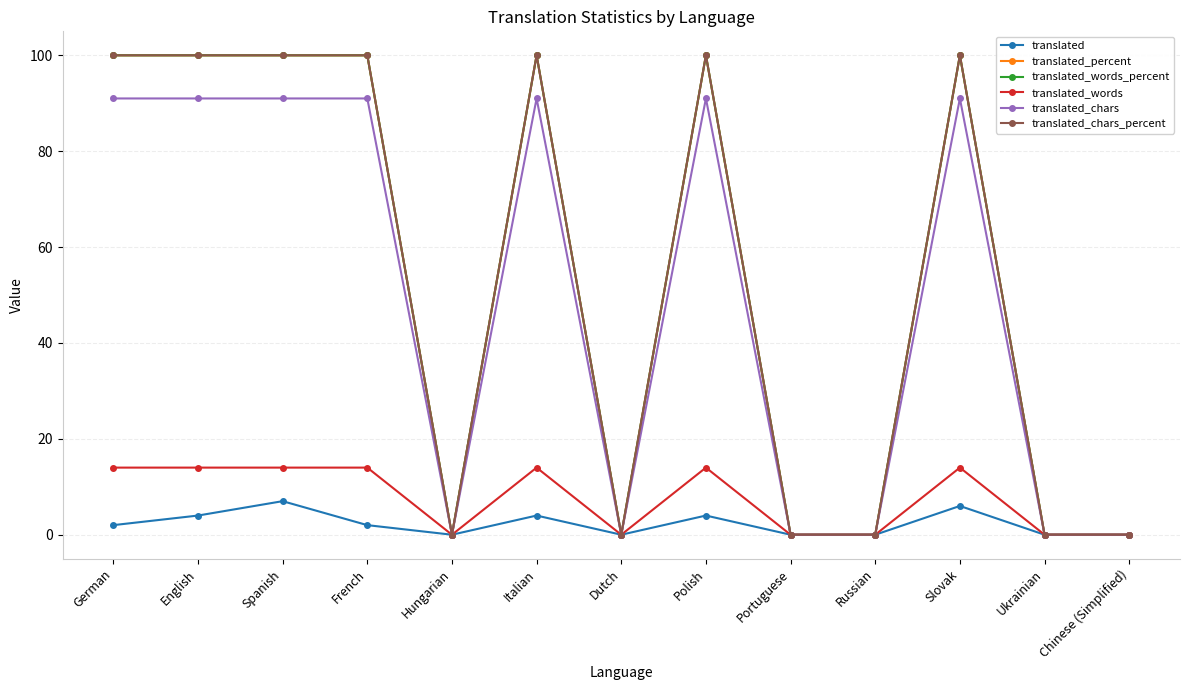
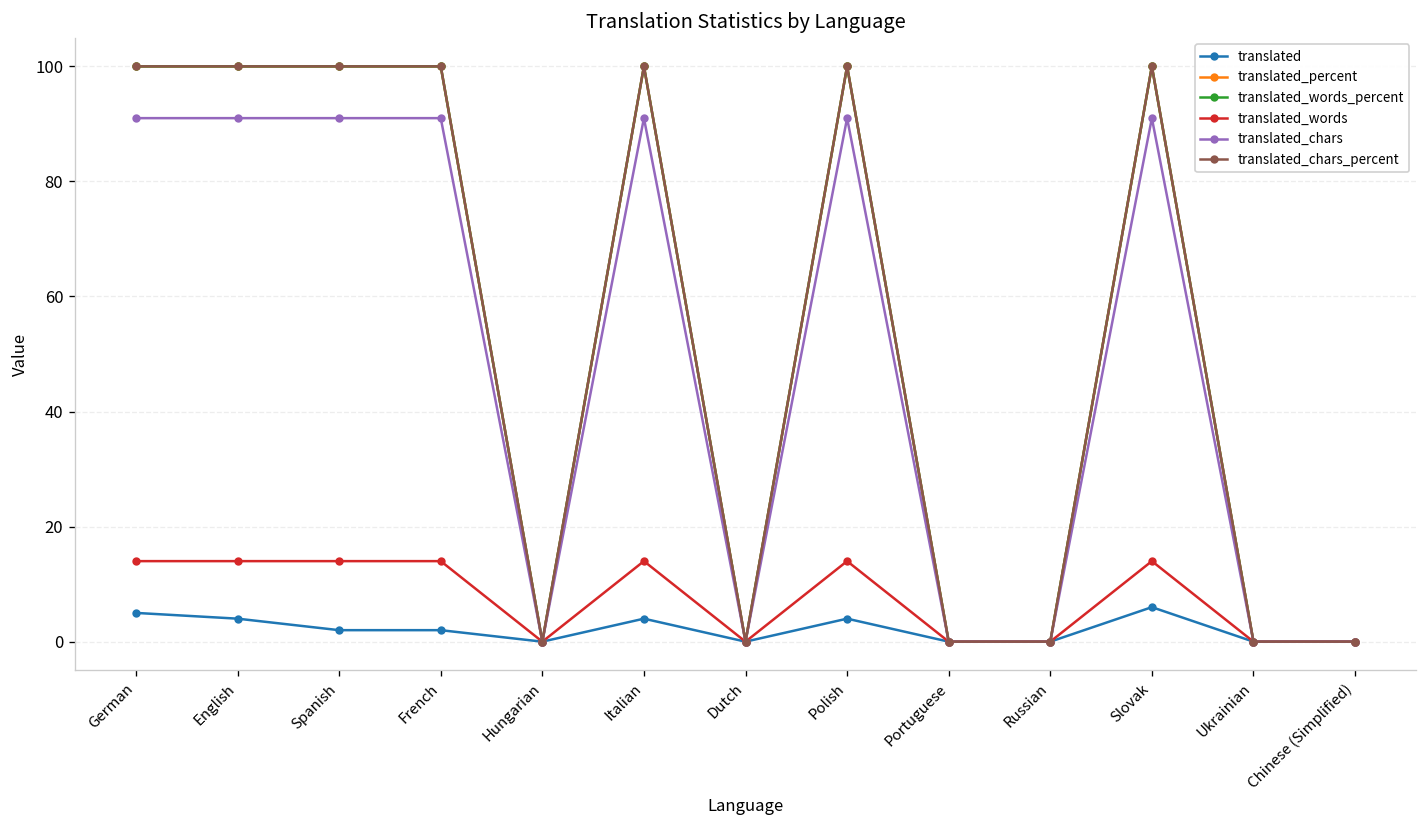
  {
    "translated": {
-     "German": 2,
+     "German": 5,
      "English": 4,
-     "Spanish": 7,
+     "Spanish": 2,
      "French": 2,
      "Italian": 4,
      "Polish": 4,
      "Slovak": 6
    },
    "translated_chars_percent": {
      "German": 100,
      "English": 100,
      "Spanish": 100,
      "French": 100,
      "Italian": 100,
      "Polish": 100,
      "Slovak": 100
    },
    "translated_words": {
      "German": 14,
      "English": 14,
      "Spanish": 14,
      "French": 14,
      "Italian": 14,
      "Polish": 14,
      "Slovak": 14
    },
    "translated_chars": {
      "German": 91,
      "English": 91,
      "Spanish": 91,
      "French": 91,
      "Italian": 91,
      "Polish": 91,
      "Slovak": 91
    }
  }
